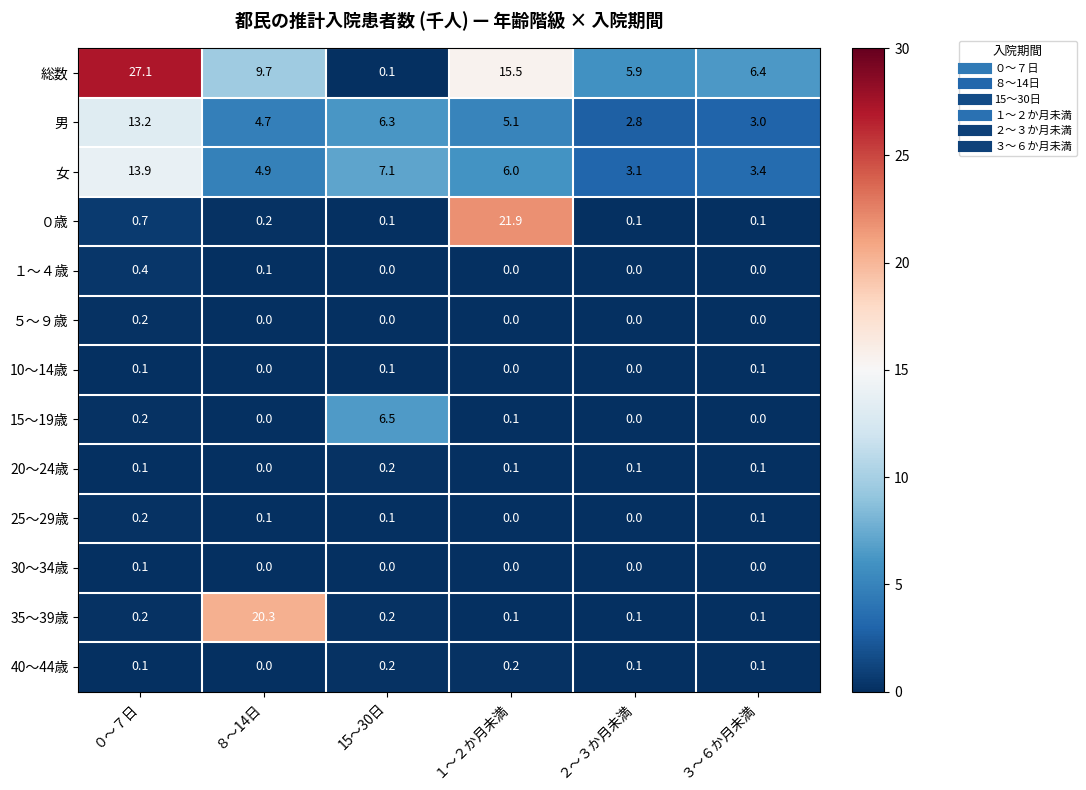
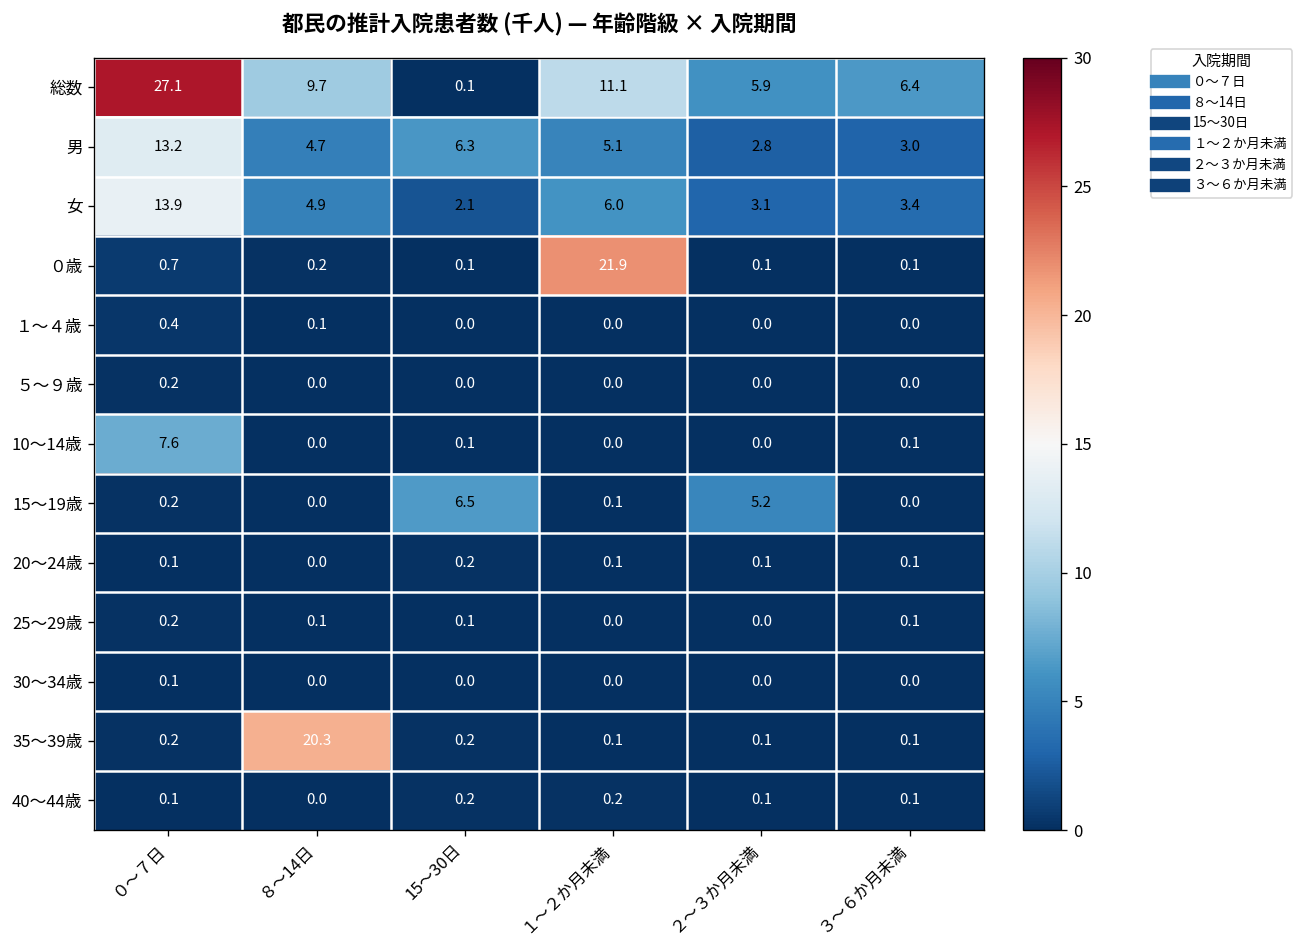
  {
    "総数": {
      "０～７日": 27.1,
      "８～14日": 9.7,
      "15～30日": 0.1,
-     "１～２か月未満": 15.5,
+     "１～２か月未満": 11.1,
      "２～３か月未満": 5.9,
      "３～６か月未満": 6.4
    },
    "男": {
      "０～７日": 13.2,
      "８～14日": 4.7,
      "15～30日": 6.3,
      "１～２か月未満": 5.1,
      "２～３か月未満": 2.8,
      "３～６か月未満": 3.0
    },
    "女": {
      "０～７日": 13.9,
      "８～14日": 4.9,
-     "15～30日": 7.1,
+     "15～30日": 2.1,
      "１～２か月未満": 6.0,
      "２～３か月未満": 3.1,
      "３～６か月未満": 3.4
    },
    "０歳": {
      "０～７日": 0.7,
      "８～14日": 0.2,
      "15～30日": 0.1,
      "１～２か月未満": 21.9,
      "２～３か月未満": 0.1,
      "３～６か月未満": 0.1
    },
    "１～４歳": {
      "０～７日": 0.4,
      "８～14日": 0.1,
      "15～30日": 0.0,
      "１～２か月未満": 0.0,
      "２～３か月未満": 0.0,
      "３～６か月未満": 0.0
    },
    "５～９歳": {
      "０～７日": 0.2,
      "８～14日": 0.0,
      "15～30日": 0.0,
      "１～２か月未満": 0.0,
      "２～３か月未満": 0.0,
      "３～６か月未満": 0.0
    },
    "10～14歳": {
-     "０～７日": 0.1,
+     "０～７日": 7.6,
      "８～14日": 0.0,
      "15～30日": 0.1,
      "１～２か月未満": 0.0,
      "２～３か月未満": 0.0,
      "３～６か月未満": 0.1
    },
    "15～19歳": {
      "０～７日": 0.2,
      "８～14日": 0.0,
      "15～30日": 6.5,
      "１～２か月未満": 0.1,
-     "２～３か月未満": 0.0,
+     "２～３か月未満": 5.2,
      "３～６か月未満": 0.0
    },
    "20～24歳": {
      "０～７日": 0.1,
      "８～14日": 0.0,
      "15～30日": 0.2,
      "１～２か月未満": 0.1,
      "２～３か月未満": 0.1,
      "３～６か月未満": 0.1
    },
    "25～29歳": {
      "０～７日": 0.2,
      "８～14日": 0.1,
      "15～30日": 0.1,
      "１～２か月未満": 0.0,
      "２～３か月未満": 0.0,
      "３～６か月未満": 0.1
    },
    "30～34歳": {
      "０～７日": 0.1,
      "８～14日": 0.0,
      "15～30日": 0.0,
      "１～２か月未満": 0.0,
      "２～３か月未満": 0.0,
      "３～６か月未満": 0.0
    },
    "35～39歳": {
      "０～７日": 0.2,
      "８～14日": 20.3,
      "15～30日": 0.2,
      "１～２か月未満": 0.1,
      "２～３か月未満": 0.1,
      "３～６か月未満": 0.1
    },
    "40～44歳": {
      "０～７日": 0.1,
      "８～14日": 0.0,
      "15～30日": 0.2,
      "１～２か月未満": 0.2,
      "２～３か月未満": 0.1,
      "３～６か月未満": 0.1
    }
  }
